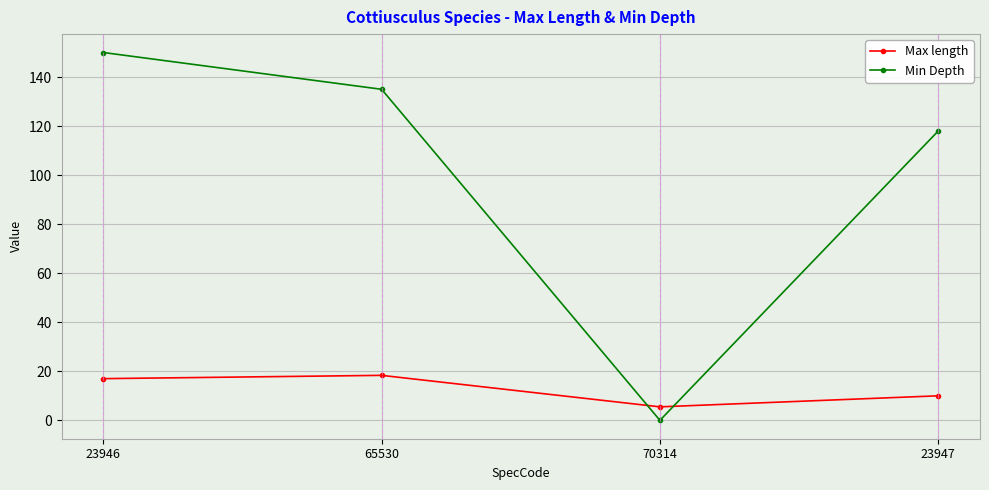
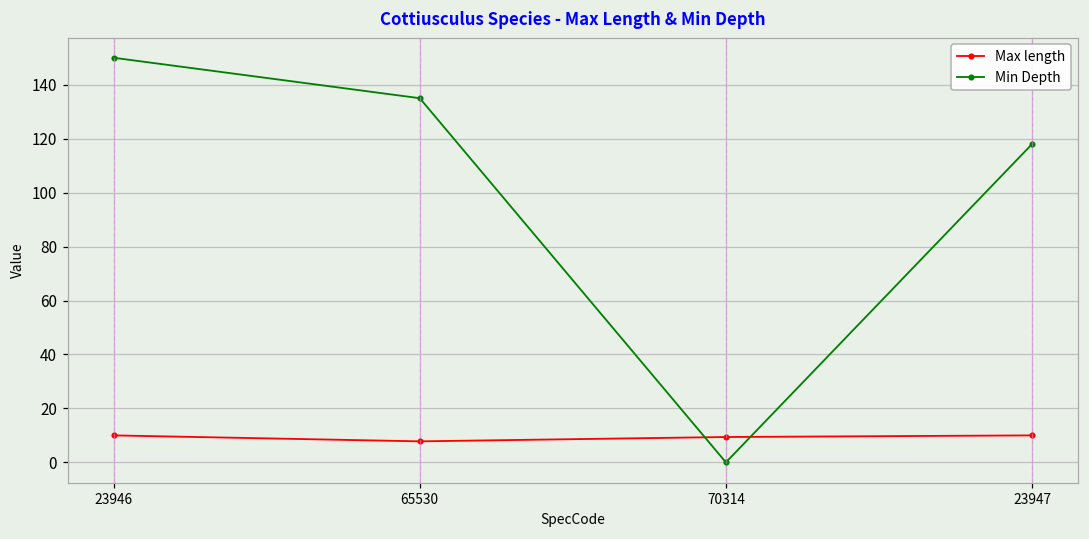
  {
    "Max length": {
-     "23946": 17,
-     "65530": 18,
-     "70314": 6,
+     "23946": 10,
+     "65530": 8,
+     "70314": 9,
      "23947": 10
    },
    "Min Depth": {
      "23946": 150,
      "65530": 135,
      "70314": 0,
      "23947": 118
    }
  }
